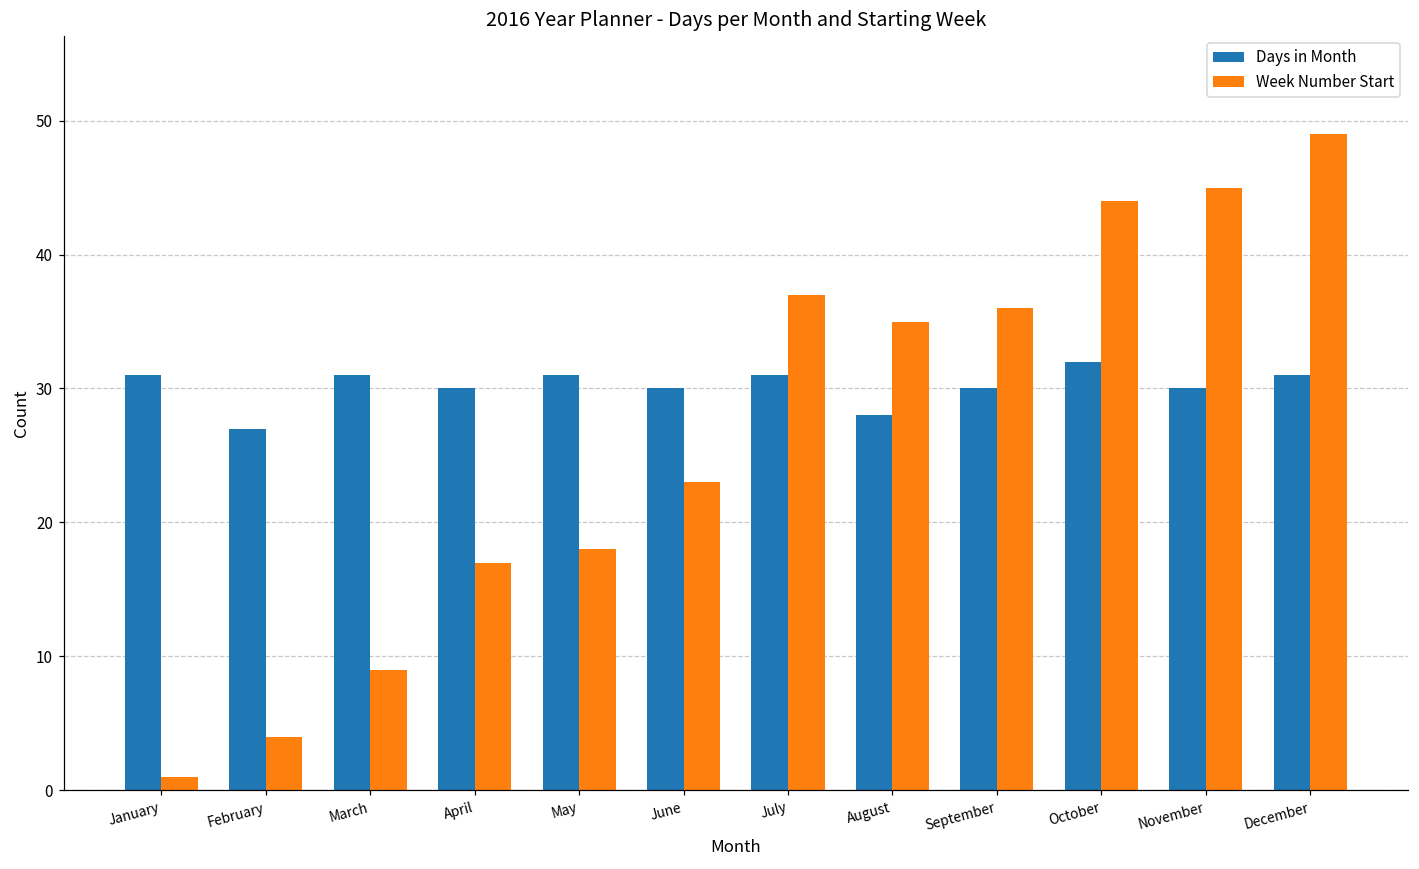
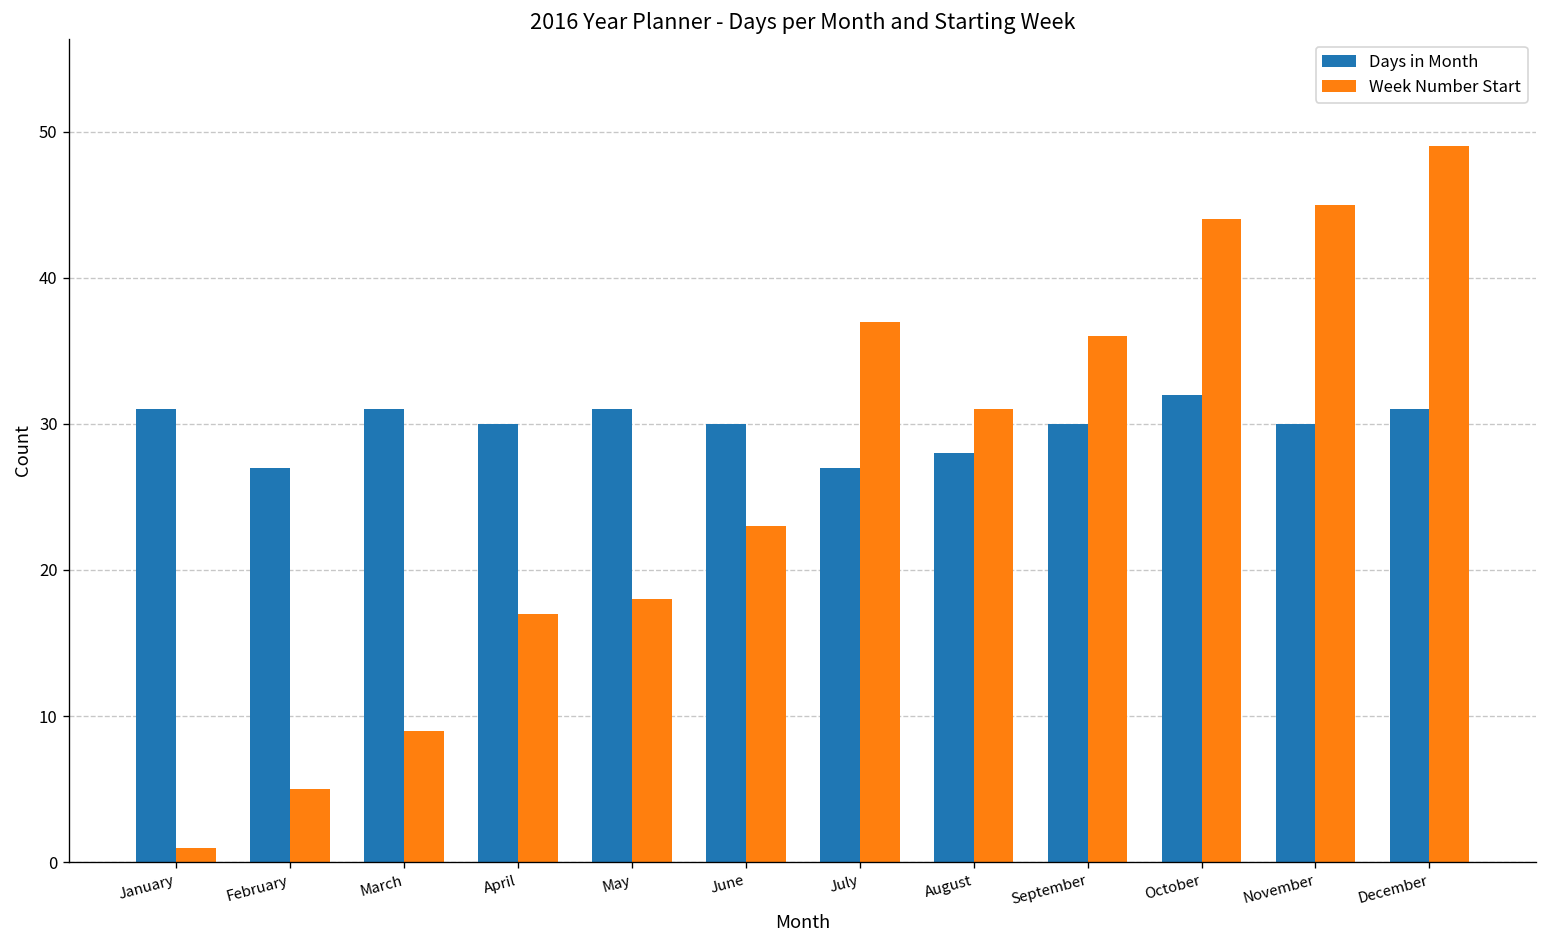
  {
    "Days in Month": {
      "January": 31,
      "February": 27,
      "March": 31,
      "April": 30,
      "May": 31,
      "June": 30,
-     "July": 31,
+     "July": 27,
      "August": 28,
      "September": 30,
      "October": 32,
      "November": 30,
      "December": 31
    },
    "Week Number Start": {
      "January": 1,
-     "February": 4,
+     "February": 5,
      "March": 9,
      "April": 17,
      "May": 18,
      "June": 23,
      "July": 37,
-     "August": 35,
+     "August": 31,
      "September": 36,
      "October": 44,
      "November": 45,
      "December": 49
    }
  }
